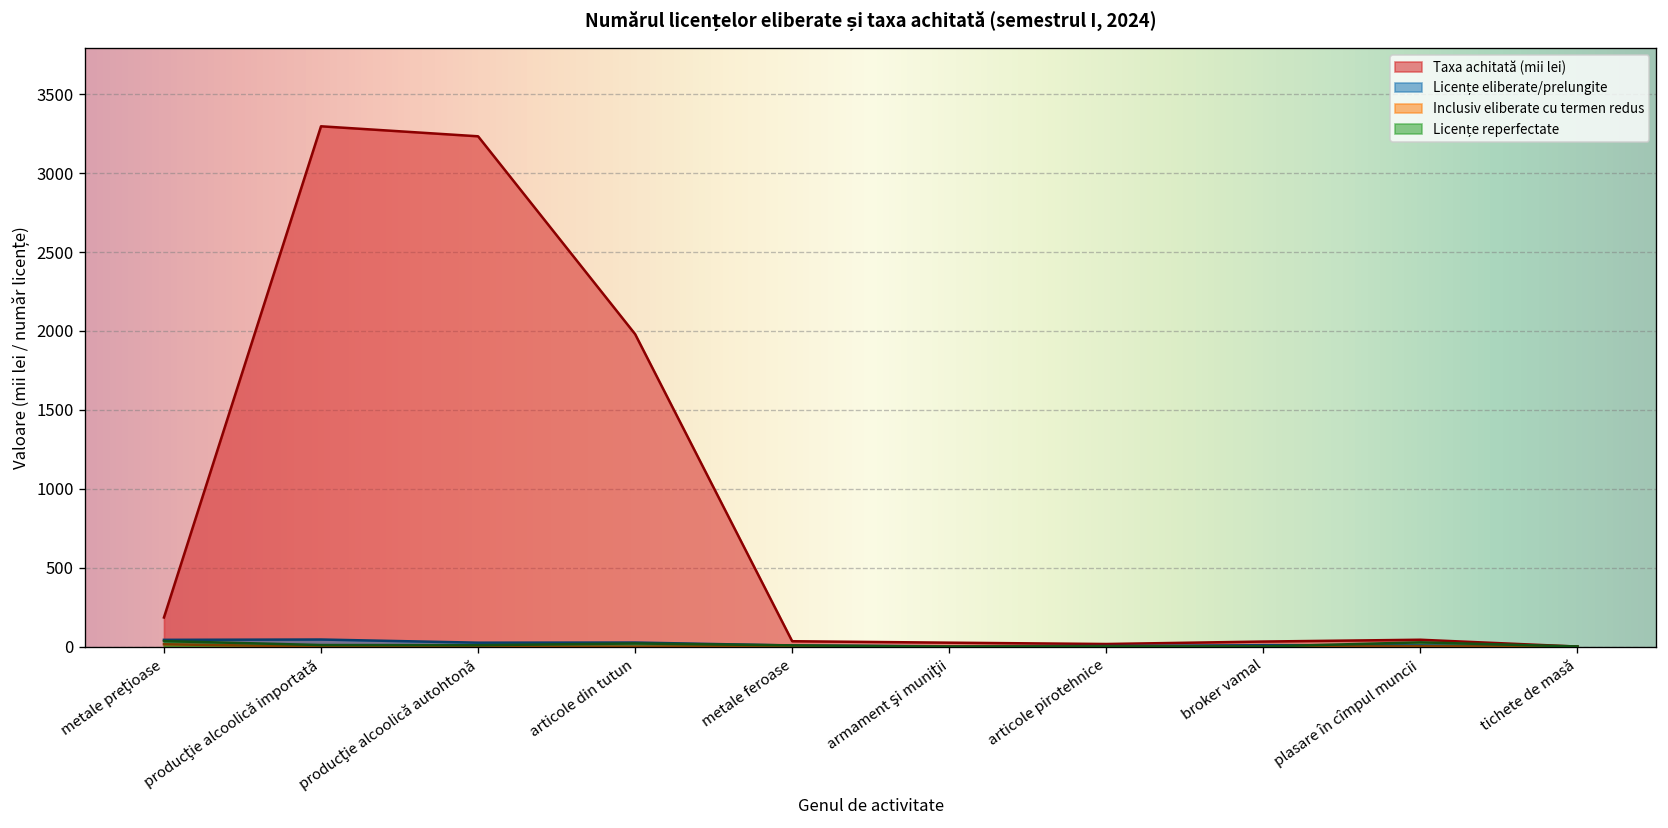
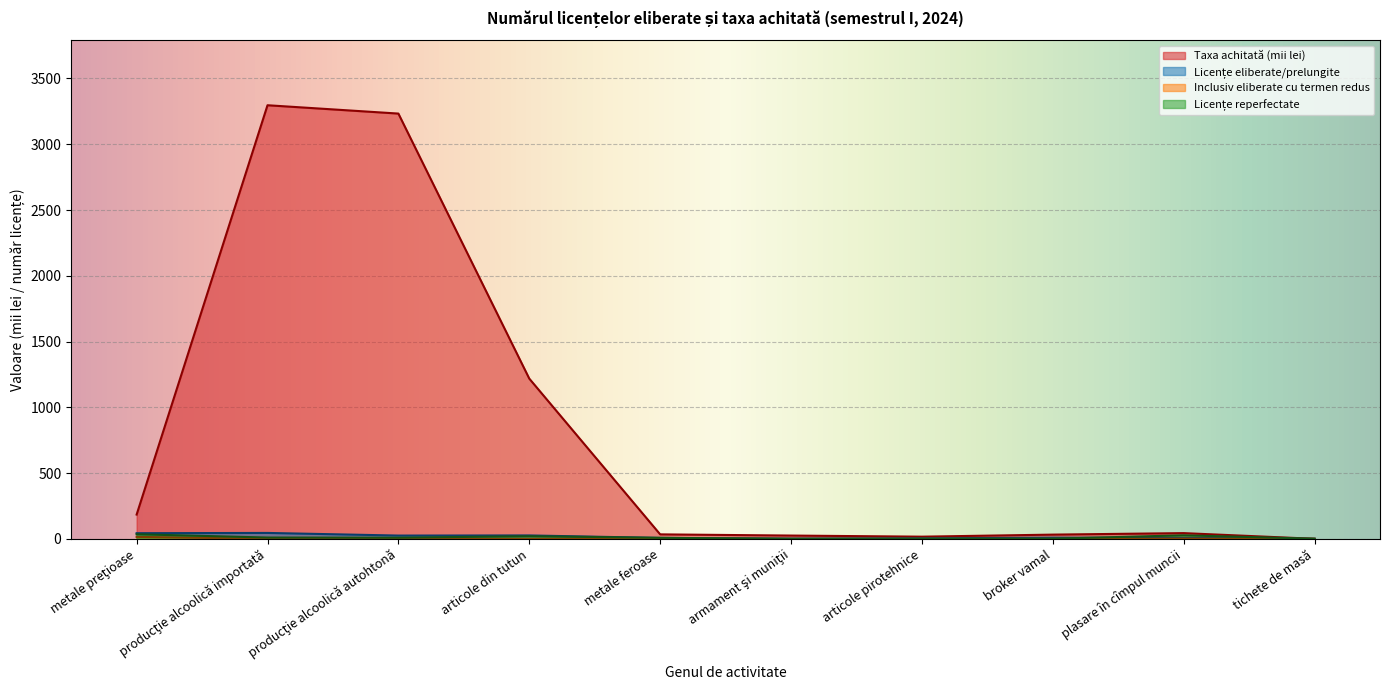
  {
    "Taxa achitată (mii lei)": {
      "metale preţioase": 180,
      "producţie alcoolică importată": 3300,
      "producţie alcoolică autohtonă": 3230,
-     "articole din tutun": 1980,
+     "articole din tutun": 1220,
      "metale feroase": 30,
      "armament şi muniţii": 30,
      "broker vamal": 30
    },
    "Licențe eliberate/prelungite": {
      "producţie alcoolică importată": 50
    },
    "Inclusiv eliberate cu termen redus": {
      "metale preţioase": 20,
      "articole din tutun": 0
    }
  }
